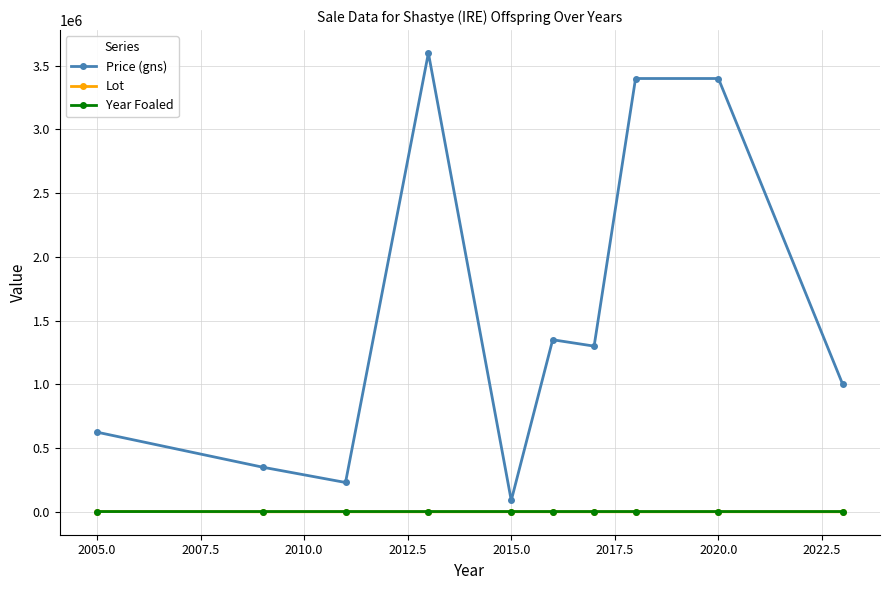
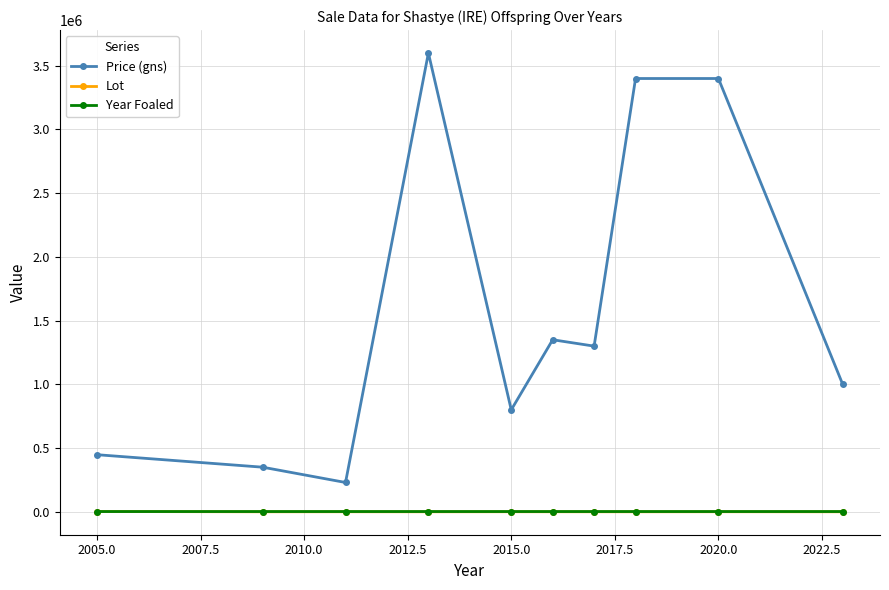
  {
    "Price (gns)": {
-     "2005.0": 630000,
-     "2015.0": 90000,
+     "2005.0": 450000,
+     "2015.0": 800000,
      "2020.0": 3400000
    },
    "Year Foaled": {
      "2005.0": 0,
      "2015.0": 0,
      "2020.0": 0
    }
  }
